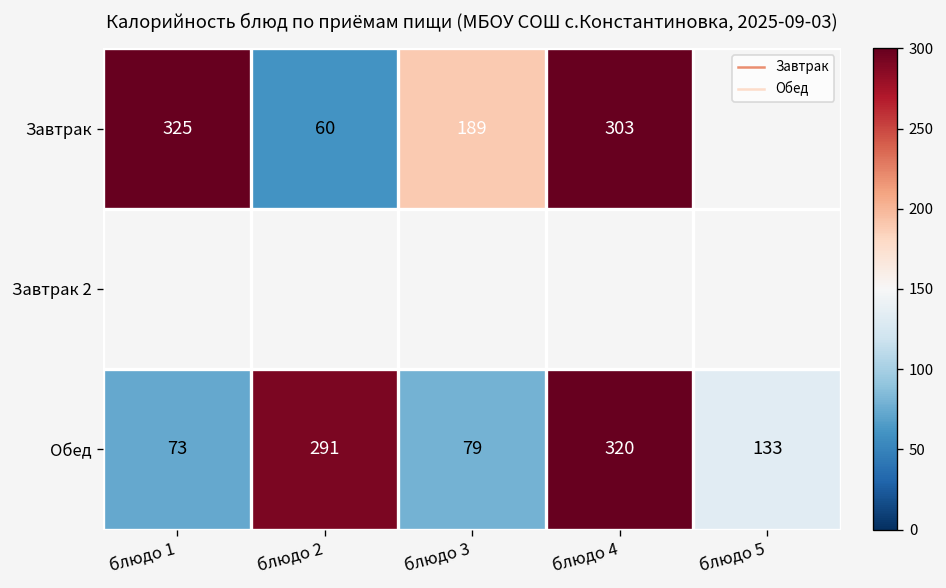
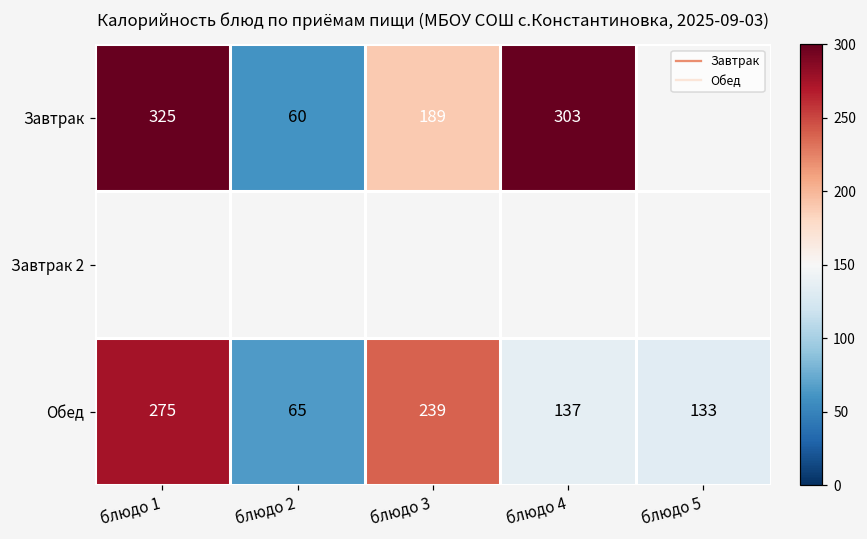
  {
    "Завтрак": {
      "блюдо 1": 325,
      "блюдо 2": 60,
      "блюдо 3": 189,
      "блюдо 4": 303
    },
    "Обед": {
-     "блюдо 1": 73,
-     "блюдо 2": 291,
-     "блюдо 3": 79,
-     "блюдо 4": 320,
+     "блюдо 1": 275,
+     "блюдо 2": 65,
+     "блюдо 3": 239,
+     "блюдо 4": 137,
      "блюдо 5": 133
    }
  }
